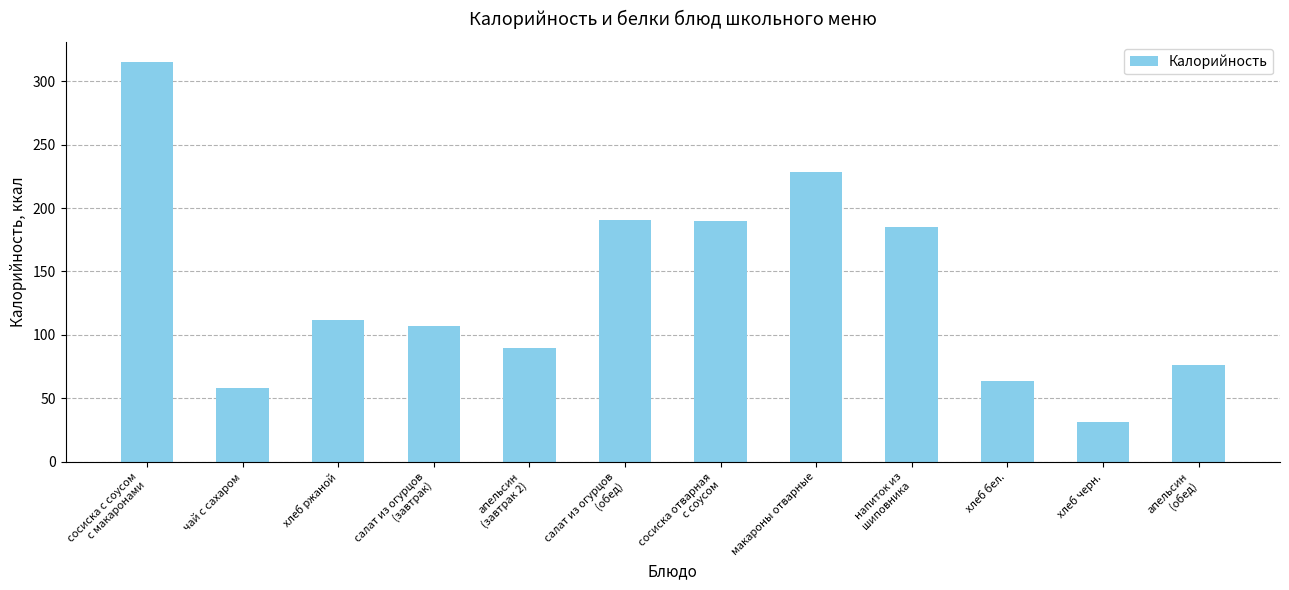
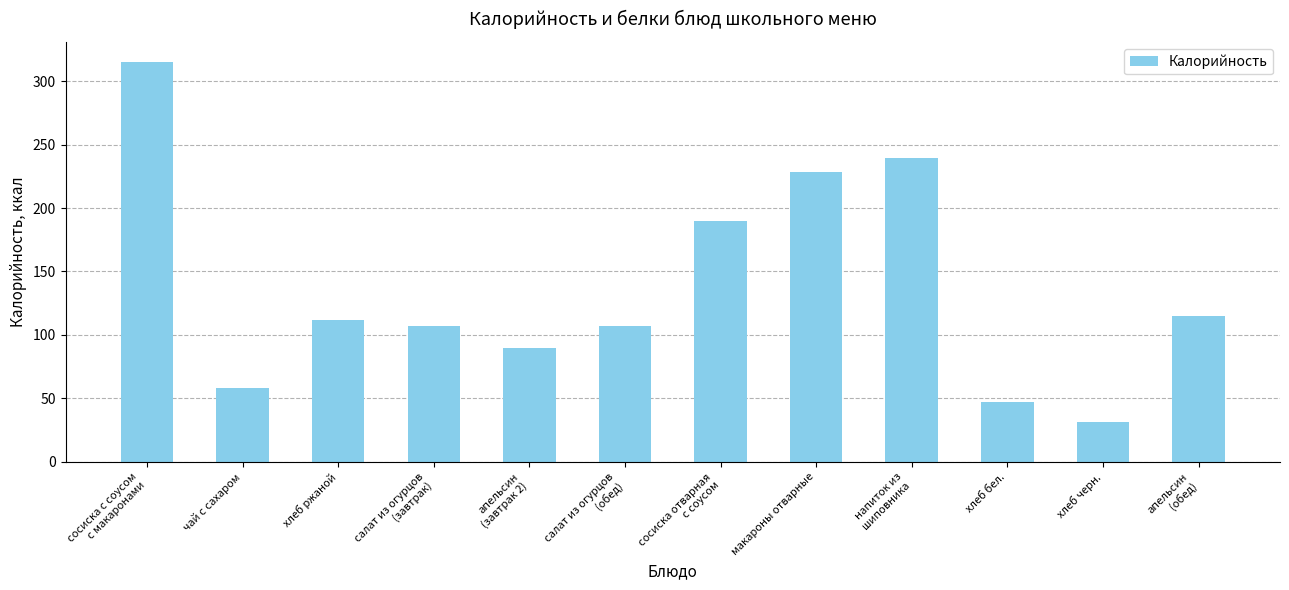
  {
    "сосиска с соусом с макаронами": 315,
    "чай с сахаром": 58,
    "хлеб ржаной": 112,
    "салат из огурцов (завтрак)": 107,
    "апельсин (завтрак 2)": 90,
-   "салат из огурцов (обед)": 191,
+   "салат из огурцов (обед)": 107,
    "сосиска отварная с соусом": 190,
    "макароны отварные": 228,
-   "напиток из шиповника": 185,
-   "хлеб бел.": 64,
+   "напиток из шиповника": 239,
+   "хлеб бел.": 47,
    "хлеб черн.": 31,
-   "апельсин (обед)": 77
+   "апельсин (обед)": 115
  }
